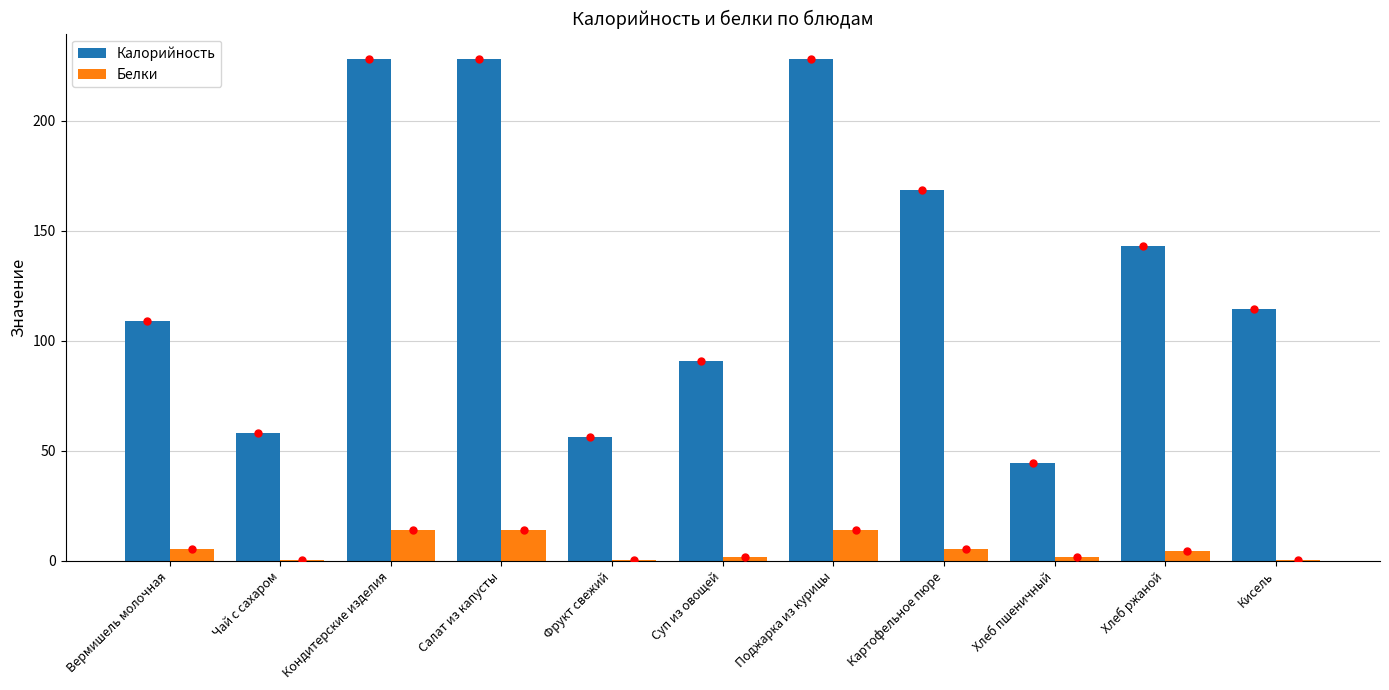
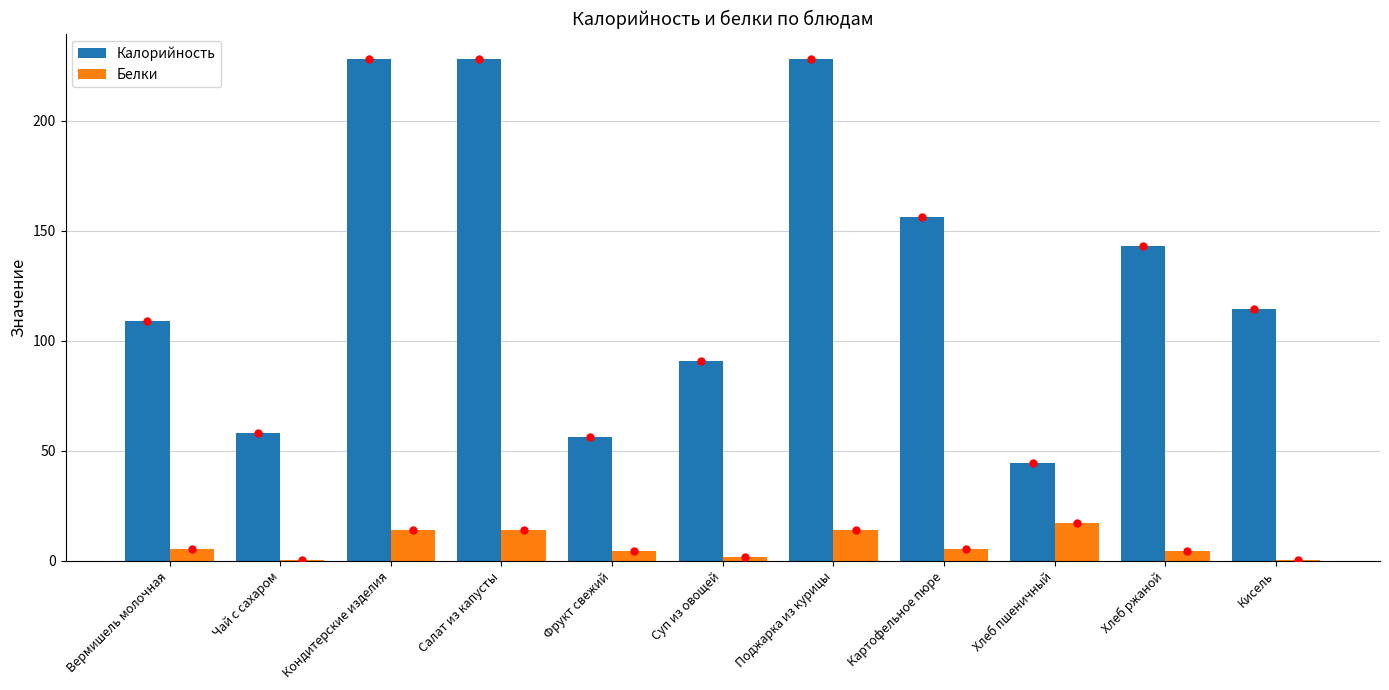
  {
    "Калорийность": {
      "Вермишель молочная": 109,
      "Чай с сахаром": 58,
      "Кондитерские изделия": 228,
      "Салат из капусты": 228,
      "Фрукт свежий": 56,
      "Суп из овощей": 91,
      "Поджарка из курицы": 228,
-     "Картофельное пюре": 168,
+     "Картофельное пюре": 156,
      "Хлеб пшеничный": 45,
      "Хлеб ржаной": 143,
      "Кисель": 115
    },
    "Белки": {
      "Вермишель молочная": 5,
      "Кондитерские изделия": 14,
      "Салат из капусты": 14,
-     "Фрукт свежий": 0,
+     "Фрукт свежий": 5,
      "Суп из овощей": 2,
      "Поджарка из курицы": 14,
      "Картофельное пюре": 6,
-     "Хлеб пшеничный": 2,
+     "Хлеб пшеничный": 17,
      "Хлеб ржаной": 4
    }
  }
